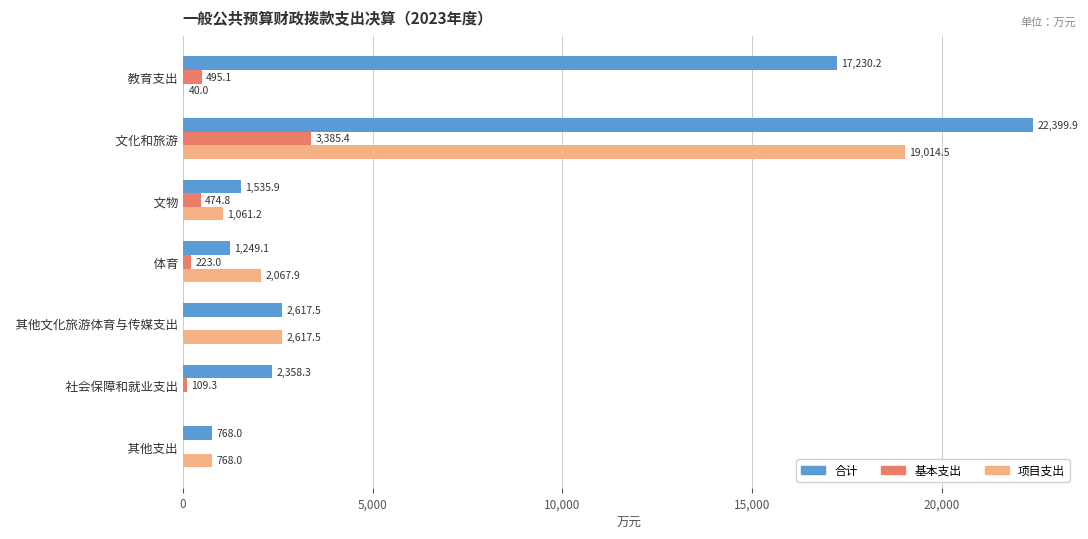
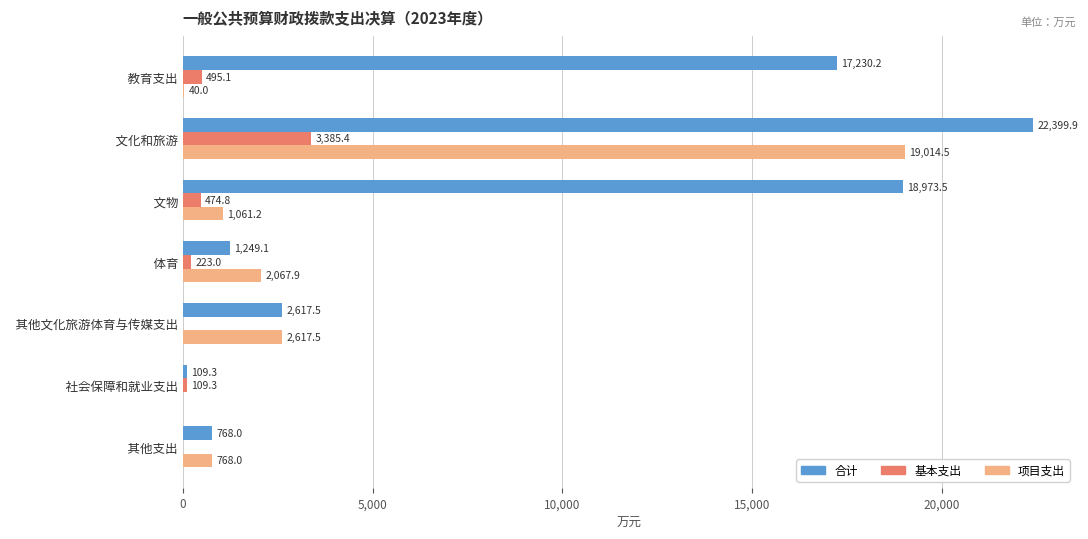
  {
    "合计": {
      "教育支出": "17,230.2",
      "文化和旅游": "22,399.9",
-     "文物": "1,535.9",
+     "文物": "18,973.5",
      "体育": "1,249.1",
      "其他文化旅游体育与传媒支出": "2,617.5",
-     "社会保障和就业支出": "2,358.3",
+     "社会保障和就业支出": "109.3",
      "其他支出": "768.0"
    }
  }
